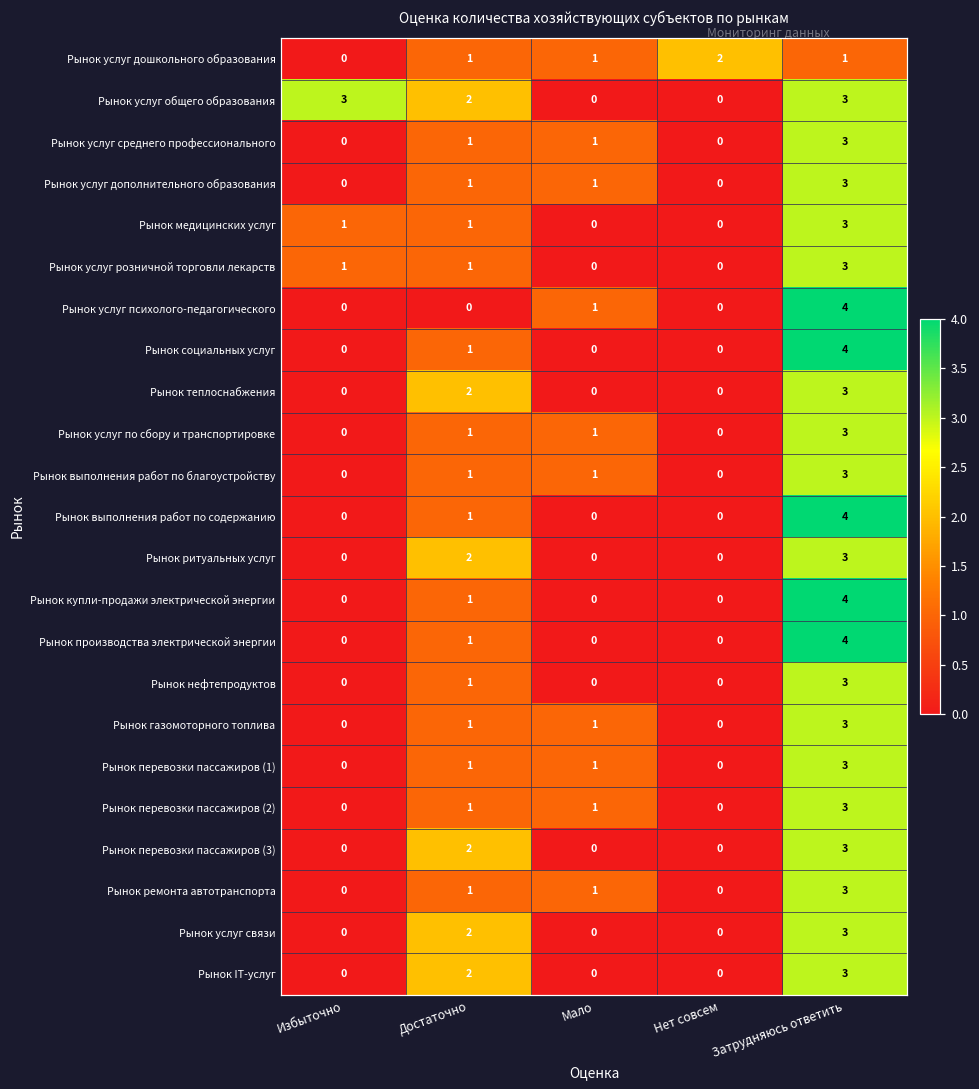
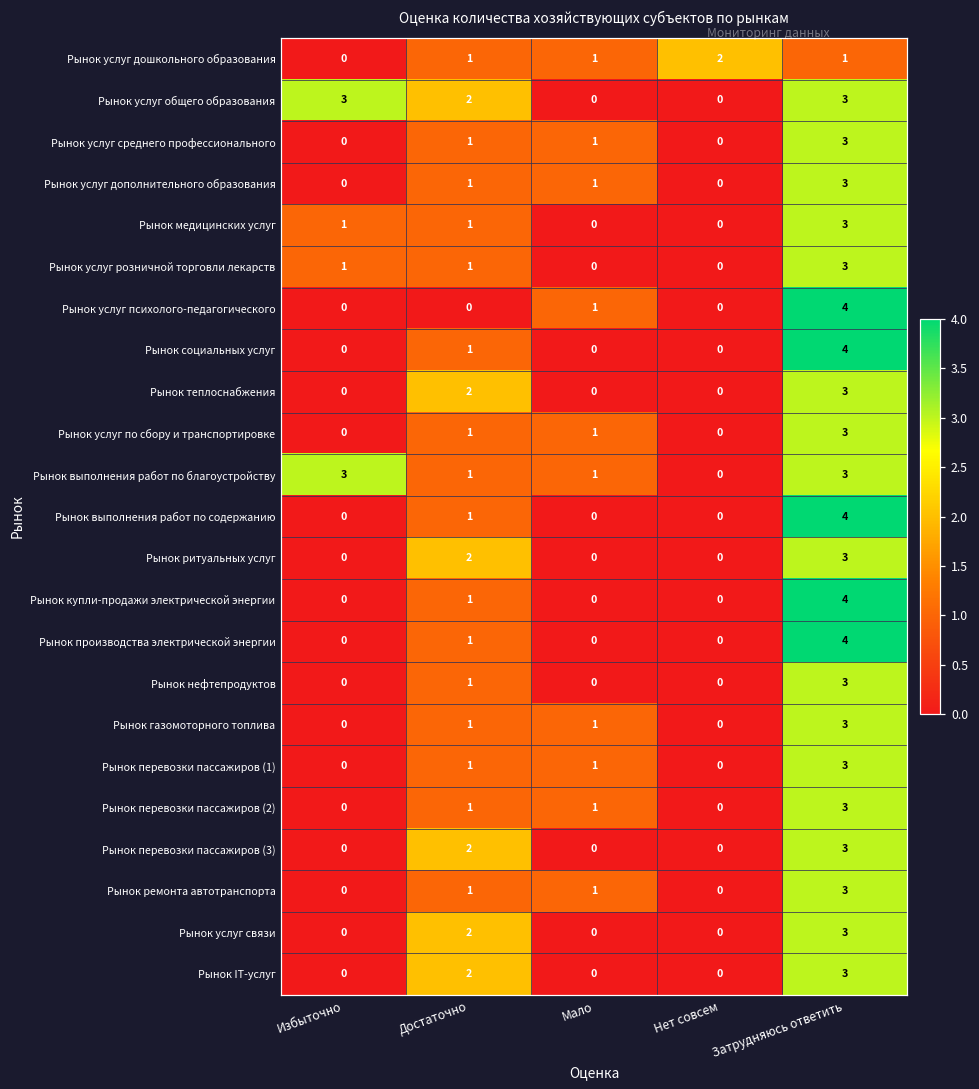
  {
    "Рынок услуг дошкольного образования": {
      "Избыточно": 0,
      "Достаточно": 1,
      "Мало": 1,
      "Нет совсем": 2,
      "Затрудняюсь ответить": 1
    },
    "Рынок услуг общего образования": {
      "Избыточно": 3,
      "Достаточно": 2,
      "Мало": 0,
      "Нет совсем": 0,
      "Затрудняюсь ответить": 3
    },
    "Рынок услуг среднего профессионального": {
      "Избыточно": 0,
      "Достаточно": 1,
      "Мало": 1,
      "Нет совсем": 0,
      "Затрудняюсь ответить": 3
    },
    "Рынок услуг дополнительного образования": {
      "Избыточно": 0,
      "Достаточно": 1,
      "Мало": 1,
      "Нет совсем": 0,
      "Затрудняюсь ответить": 3
    },
    "Рынок медицинских услуг": {
      "Избыточно": 1,
      "Достаточно": 1,
      "Мало": 0,
      "Нет совсем": 0,
      "Затрудняюсь ответить": 3
    },
    "Рынок услуг розничной торговли лекарств": {
      "Избыточно": 1,
      "Достаточно": 1,
      "Мало": 0,
      "Нет совсем": 0,
      "Затрудняюсь ответить": 3
    },
    "Рынок услуг психолого-педагогического": {
      "Избыточно": 0,
      "Достаточно": 0,
      "Мало": 1,
      "Нет совсем": 0,
      "Затрудняюсь ответить": 4
    },
    "Рынок социальных услуг": {
      "Избыточно": 0,
      "Достаточно": 1,
      "Мало": 0,
      "Нет совсем": 0,
      "Затрудняюсь ответить": 4
    },
    "Рынок теплоснабжения": {
      "Избыточно": 0,
      "Достаточно": 2,
      "Мало": 0,
      "Нет совсем": 0,
      "Затрудняюсь ответить": 3
    },
    "Рынок услуг по сбору и транспортировке": {
      "Избыточно": 0,
      "Достаточно": 1,
      "Мало": 1,
      "Нет совсем": 0,
      "Затрудняюсь ответить": 3
    },
    "Рынок выполнения работ по благоустройству": {
-     "Избыточно": 0,
+     "Избыточно": 3,
      "Достаточно": 1,
      "Мало": 1,
      "Нет совсем": 0,
      "Затрудняюсь ответить": 3
    },
    "Рынок выполнения работ по содержанию": {
      "Избыточно": 0,
      "Достаточно": 1,
      "Мало": 0,
      "Нет совсем": 0,
      "Затрудняюсь ответить": 4
    },
    "Рынок ритуальных услуг": {
      "Избыточно": 0,
      "Достаточно": 2,
      "Мало": 0,
      "Нет совсем": 0,
      "Затрудняюсь ответить": 3
    },
    "Рынок купли-продажи электрической энергии": {
      "Избыточно": 0,
      "Достаточно": 1,
      "Мало": 0,
      "Нет совсем": 0,
      "Затрудняюсь ответить": 4
    },
    "Рынок производства электрической энергии": {
      "Избыточно": 0,
      "Достаточно": 1,
      "Мало": 0,
      "Нет совсем": 0,
      "Затрудняюсь ответить": 4
    },
    "Рынок нефтепродуктов": {
      "Избыточно": 0,
      "Достаточно": 1,
      "Мало": 0,
      "Нет совсем": 0,
      "Затрудняюсь ответить": 3
    },
    "Рынок газомоторного топлива": {
      "Избыточно": 0,
      "Достаточно": 1,
      "Мало": 1,
      "Нет совсем": 0,
      "Затрудняюсь ответить": 3
    },
    "Рынок перевозки пассажиров (1)": {
      "Избыточно": 0,
      "Достаточно": 1,
      "Мало": 1,
      "Нет совсем": 0,
      "Затрудняюсь ответить": 3
    },
    "Рынок перевозки пассажиров (2)": {
      "Избыточно": 0,
      "Достаточно": 1,
      "Мало": 1,
      "Нет совсем": 0,
      "Затрудняюсь ответить": 3
    },
    "Рынок перевозки пассажиров (3)": {
      "Избыточно": 0,
      "Достаточно": 2,
      "Мало": 0,
      "Нет совсем": 0,
      "Затрудняюсь ответить": 3
    },
    "Рынок ремонта автотранспорта": {
      "Избыточно": 0,
      "Достаточно": 1,
      "Мало": 1,
      "Нет совсем": 0,
      "Затрудняюсь ответить": 3
    },
    "Рынок услуг связи": {
      "Избыточно": 0,
      "Достаточно": 2,
      "Мало": 0,
      "Нет совсем": 0,
      "Затрудняюсь ответить": 3
    },
    "Рынок IT-услуг": {
      "Избыточно": 0,
      "Достаточно": 2,
      "Мало": 0,
      "Нет совсем": 0,
      "Затрудняюсь ответить": 3
    }
  }
